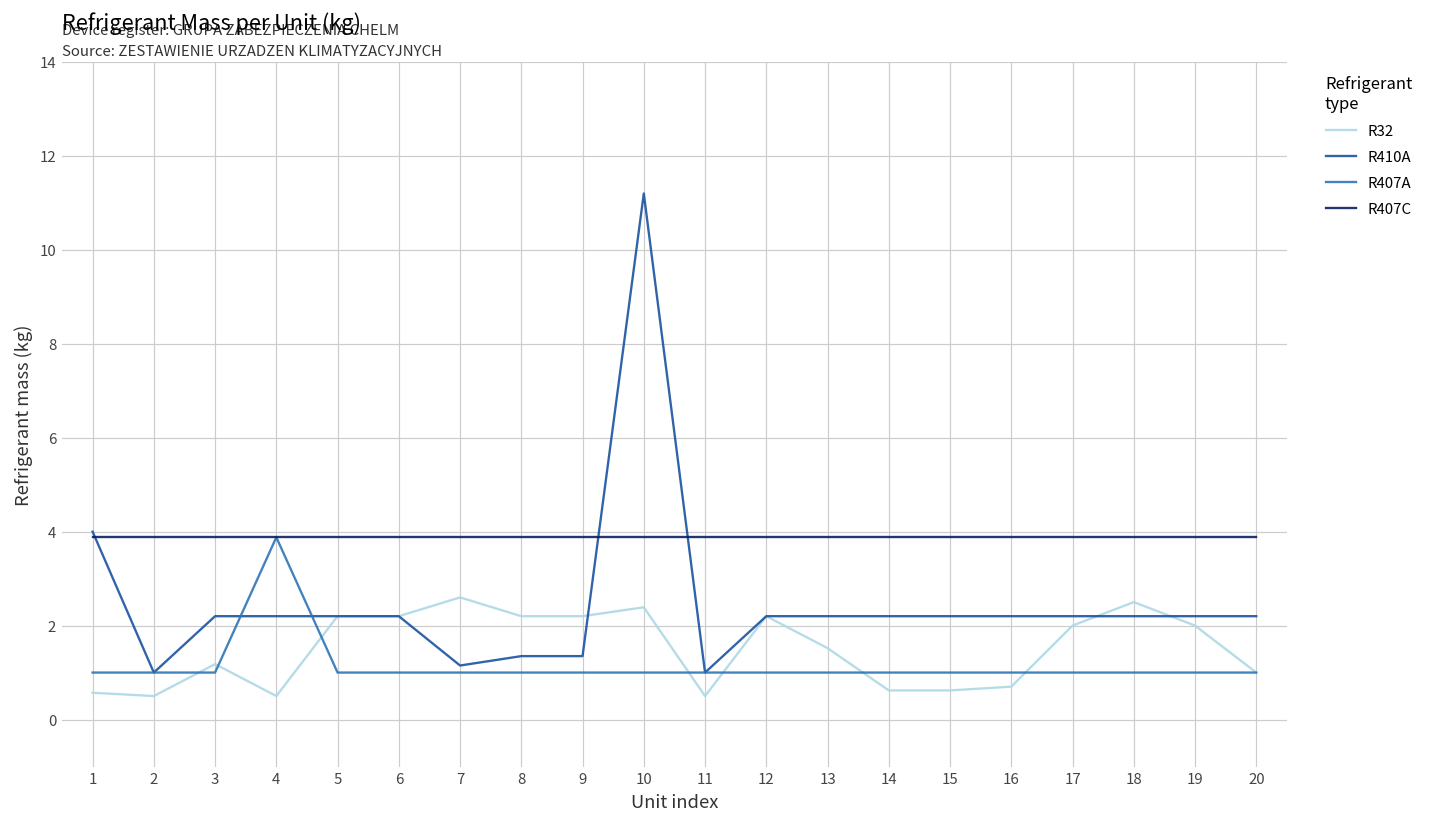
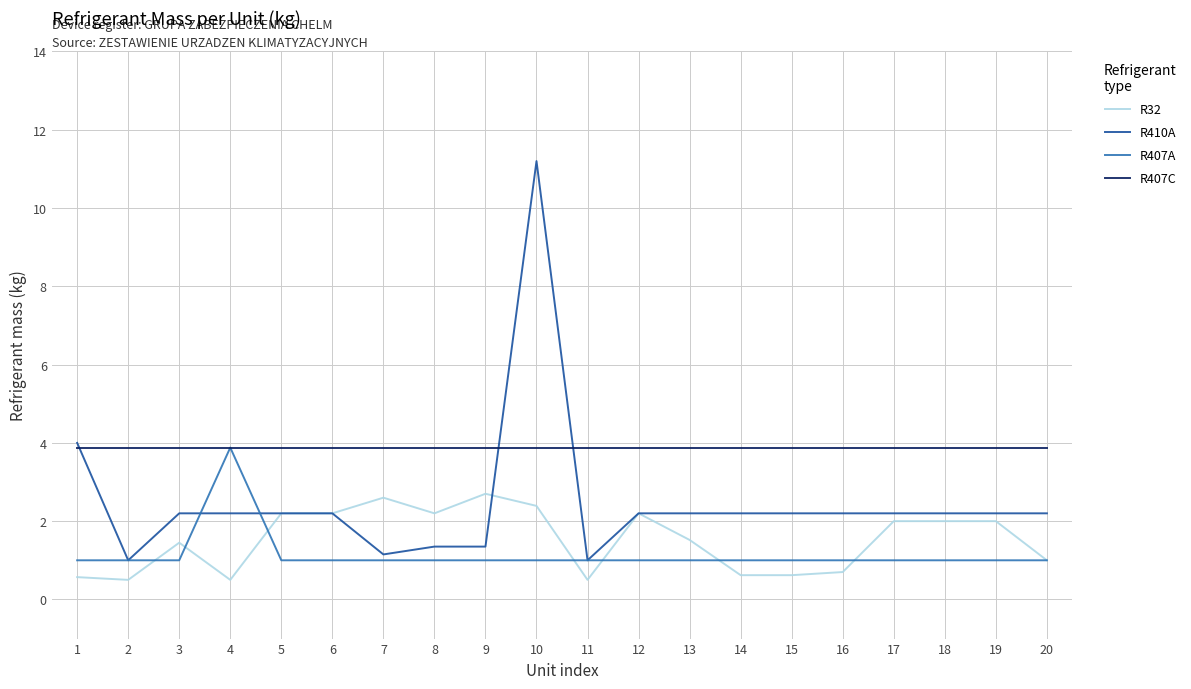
  {
    "R32": {
      "1": 0.6,
      "2": 0.5,
-     "3": 1.2,
+     "3": 1.5,
      "4": 0.5,
      "7": 2.6,
      "8": 2.2,
-     "9": 2.2,
+     "9": 2.7,
      "10": 2.4,
      "11": 0.5,
      "13": 1.5,
      "14": 0.6,
      "15": 0.6,
      "16": 0.7,
      "17": 2.0,
-     "18": 2.5,
+     "18": 2.0,
      "19": 2.0
    },
    "R407C": {
      "1": 3.9,
      "2": 3.9,
      "3": 3.9,
      "5": 3.9,
      "6": 3.9,
      "7": 3.9,
      "8": 3.9,
      "9": 3.9,
      "10": 3.9,
      "11": 3.9,
      "12": 3.9,
      "13": 3.9,
      "14": 3.9,
      "15": 3.9,
      "16": 3.9,
      "17": 3.9,
      "18": 3.9,
      "19": 3.9,
      "20": 3.9
    }
  }
